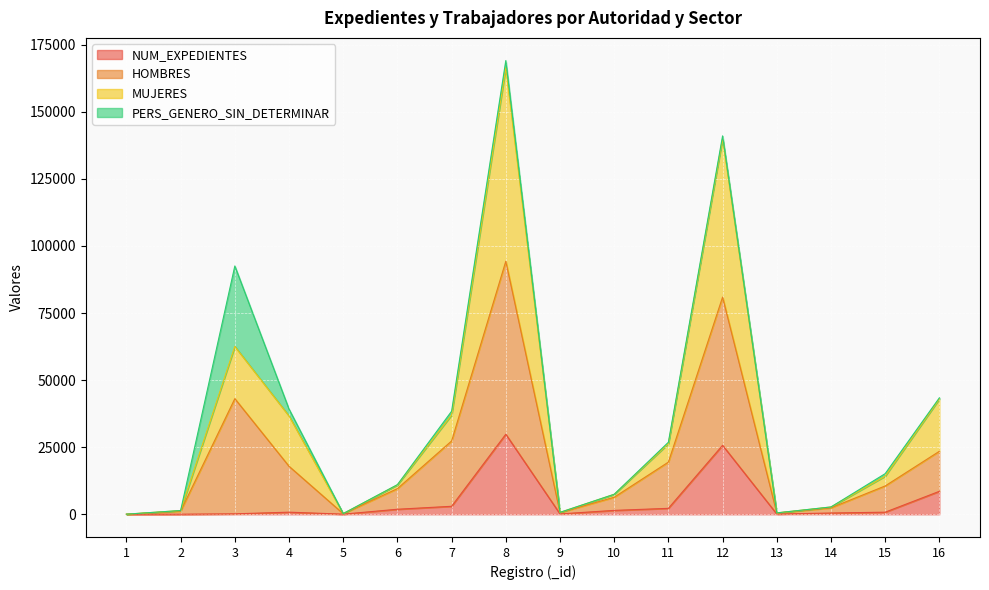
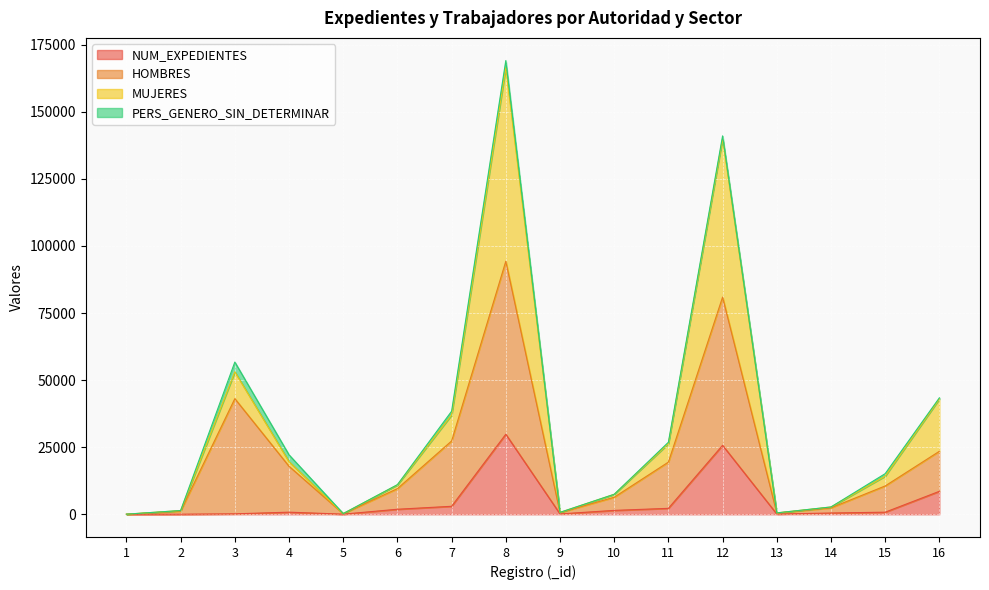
  {
    "MUJERES": {
-     "3": 19000,
-     "4": 19000,
+     "3": 10000,
+     "4": 2000,
      "7": 10000,
      "8": 72000,
      "12": 59000
    },
    "PERS_GENERO_SIN_DETERMINAR": {
-     "3": 30000,
+     "3": 4000,
      "4": 3000,
      "7": 1000,
      "8": 3000,
      "12": 1000
    }
  }
